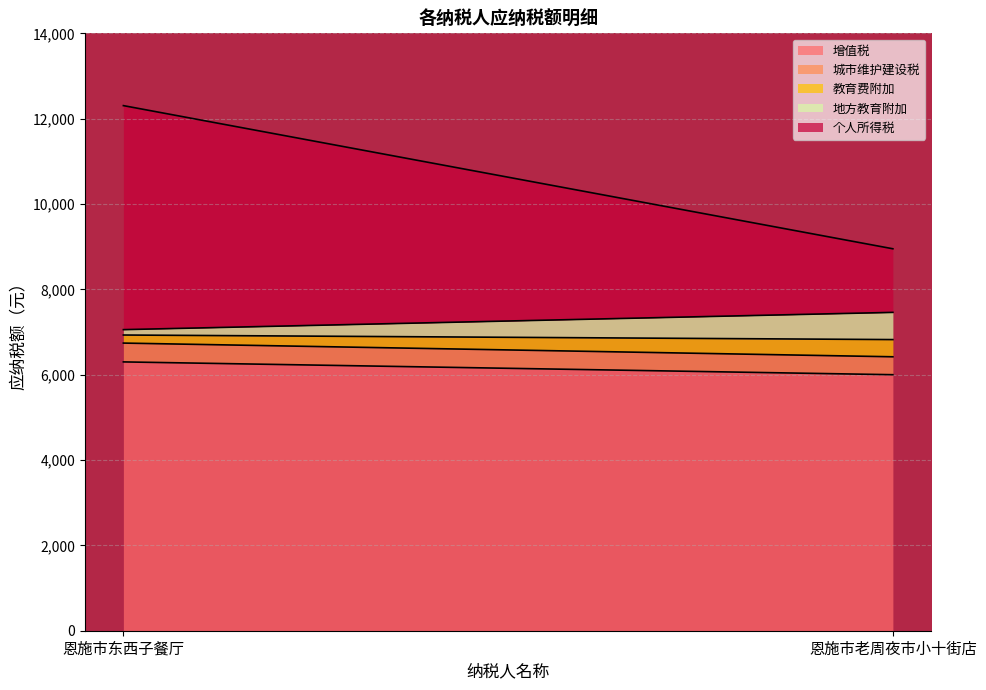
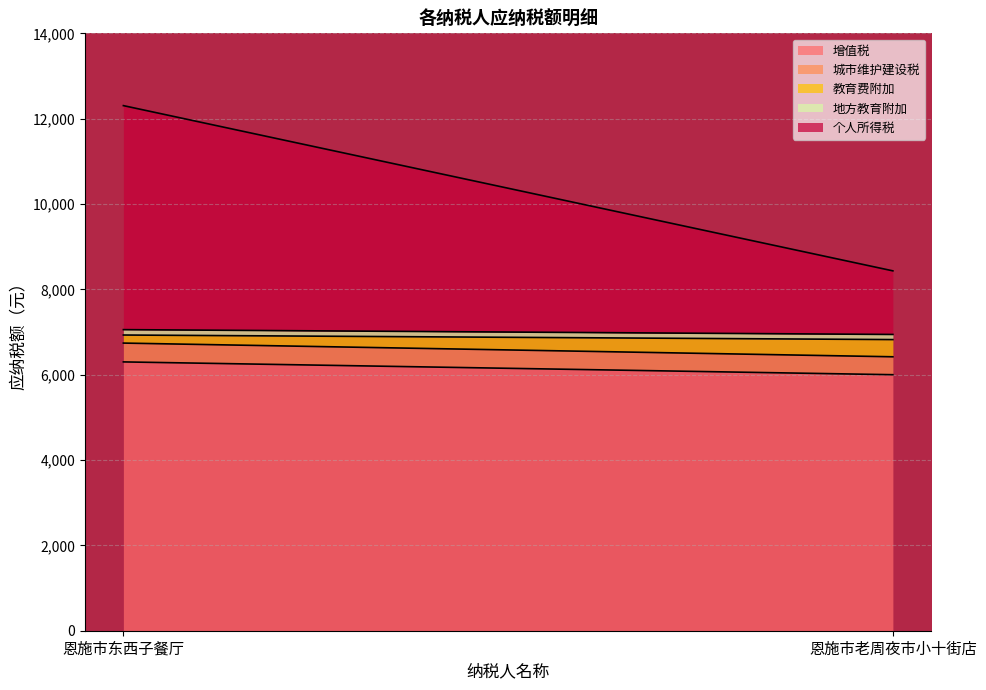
  {
    "教育费附加": {
      "恩施市东西子餐厅": "200",
      "恩施市老周夜市小十街店": "400"
    },
    "地方教育附加": {
      "恩施市东西子餐厅": "100",
-     "恩施市老周夜市小十街店": "600"
+     "恩施市老周夜市小十街店": "100"
    },
    "个人所得税": {
      "恩施市东西子餐厅": "5,300",
      "恩施市老周夜市小十街店": "1,500"
    }
  }
